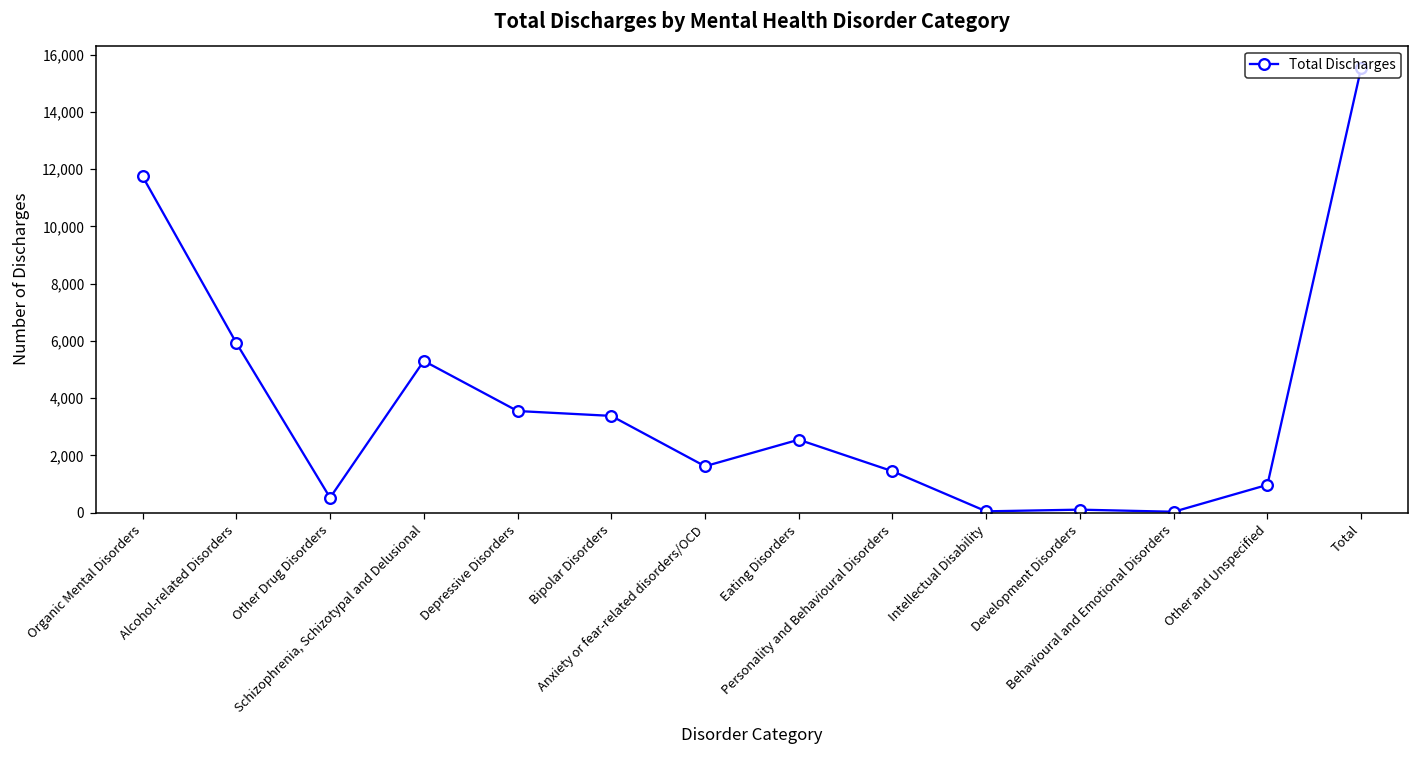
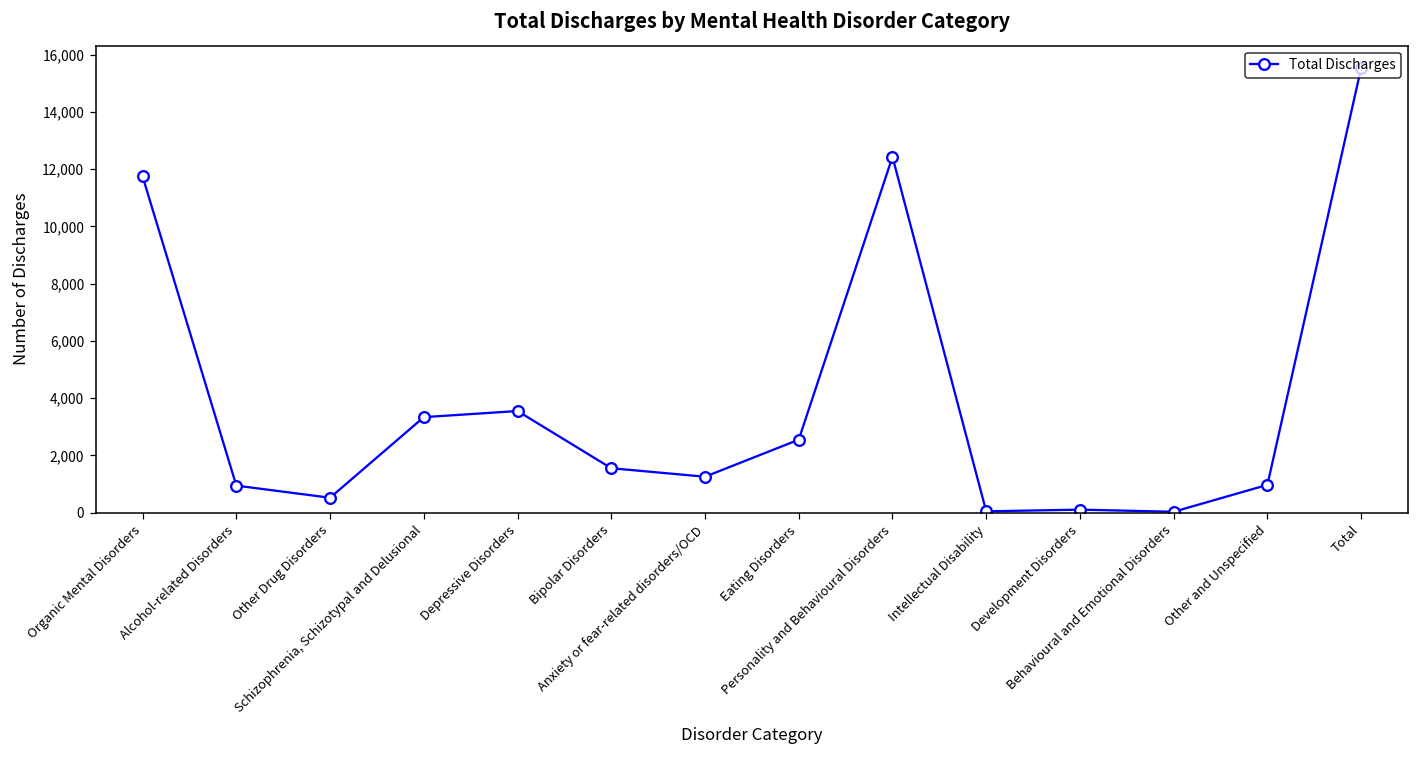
  {
    "Organic Mental Disorders": "11,700",
-   "Alcohol-related Disorders": "5,900",
+   "Alcohol-related Disorders": "900",
    "Other Drug Disorders": "500",
-   "Schizophrenia, Schizotypal and Delusional": "5,300",
+   "Schizophrenia, Schizotypal and Delusional": "3,300",
    "Depressive Disorders": "3,500",
-   "Bipolar Disorders": "3,400",
-   "Anxiety or fear-related disorders/OCD": "1,600",
+   "Bipolar Disorders": "1,600",
+   "Anxiety or fear-related disorders/OCD": "1,300",
    "Eating Disorders": "2,500",
-   "Personality and Behavioural Disorders": "1,400",
+   "Personality and Behavioural Disorders": "12,400",
    "Intellectual Disability": "0",
    "Development Disorders": "100",
    "Behavioural and Emotional Disorders": "0",
    "Other and Unspecified": "1,000"
  }
